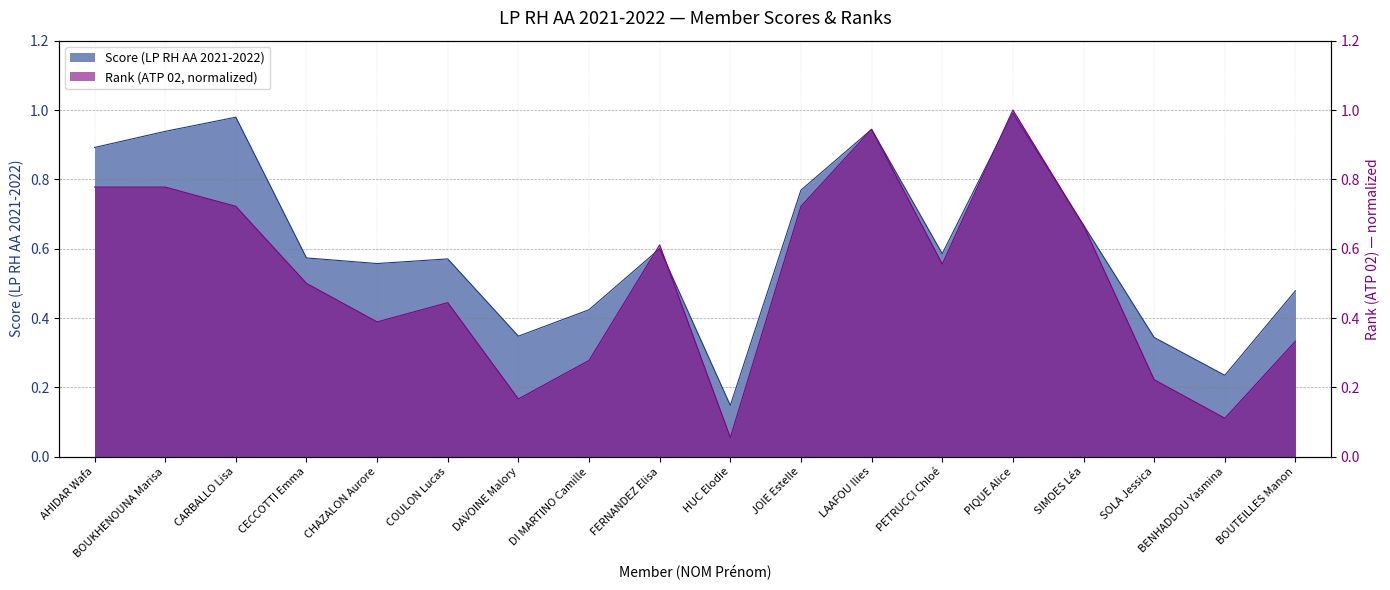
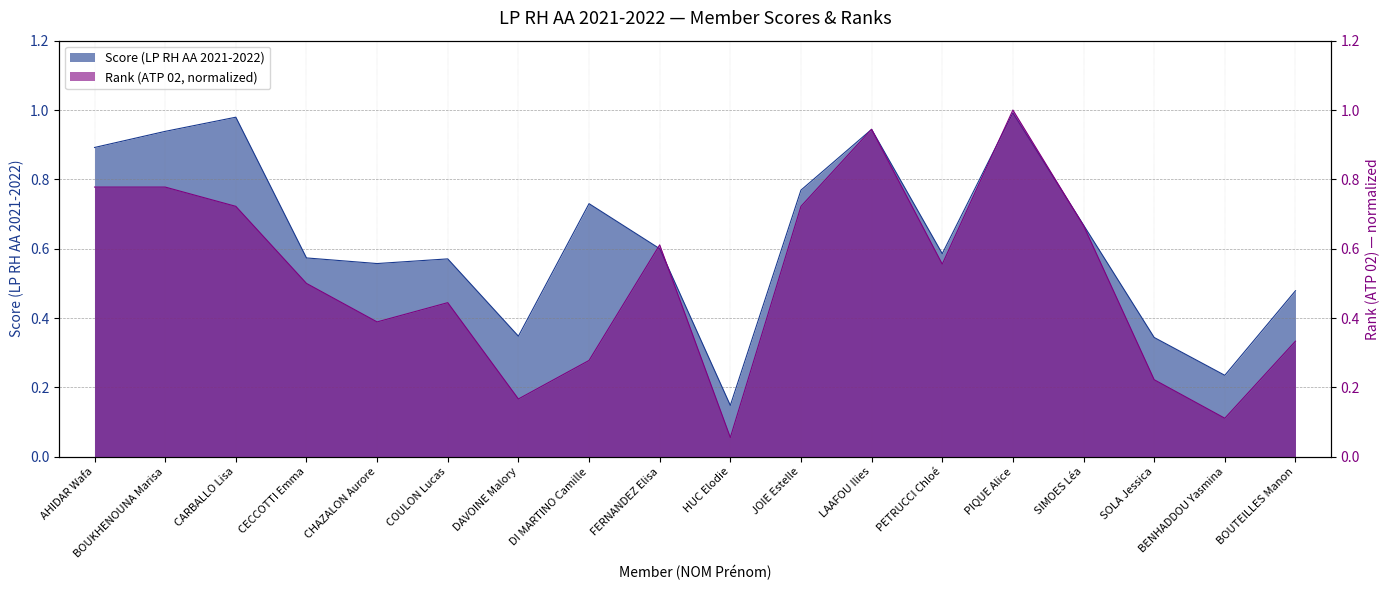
  {
    "Score (LP RH AA 2021-2022)": {
      "AHIDAR Wafa": 0.89,
      "BOUKHENOUNA Marisa": 0.94,
      "CARBALLO Lisa": 0.98,
      "CECCOTTI Emma": 0.57,
      "CHAZALON Aurore": 0.56,
      "COULON Lucas": 0.57,
      "DAVOINE Malory": 0.35,
-     "DI MARTINO Camille": 0.42,
+     "DI MARTINO Camille": 0.73,
      "FERNANDEZ Elisa": 0.60,
      "HUC Elodie": 0.15,
      "JOIE Estelle": 0.77,
      "LAAFOU Ilies": 0.94,
      "PETRUCCI Chloé": 0.59,
      "PIQUE Alice": 0.99,
      "SIMOES Léa": 0.67,
      "SOLA Jessica": 0.34,
      "BENHADDOU Yasmina": 0.23,
      "BOUTEILLES Manon": 0.48
    },
    "Rank (ATP 02, normalized)": {
      "AHIDAR Wafa": 0.78,
      "BOUKHENOUNA Marisa": 0.78,
      "CARBALLO Lisa": 0.72,
      "CECCOTTI Emma": 0.50,
      "CHAZALON Aurore": 0.39,
      "COULON Lucas": 0.44,
      "DAVOINE Malory": 0.17,
      "DI MARTINO Camille": 0.28,
      "FERNANDEZ Elisa": 0.61,
      "HUC Elodie": 0.06,
      "JOIE Estelle": 0.72,
      "LAAFOU Ilies": 0.94,
      "PETRUCCI Chloé": 0.56,
      "PIQUE Alice": 1.00,
      "SIMOES Léa": 0.67,
      "SOLA Jessica": 0.22,
      "BENHADDOU Yasmina": 0.11,
      "BOUTEILLES Manon": 0.33
    }
  }
